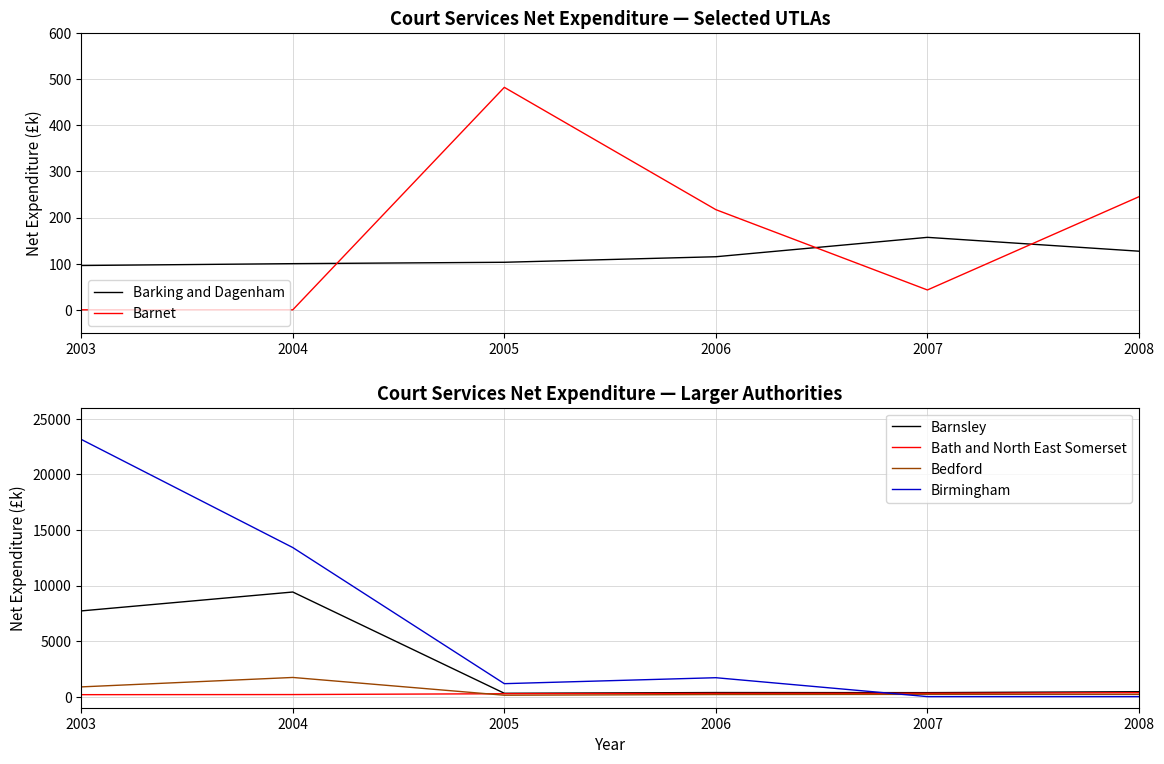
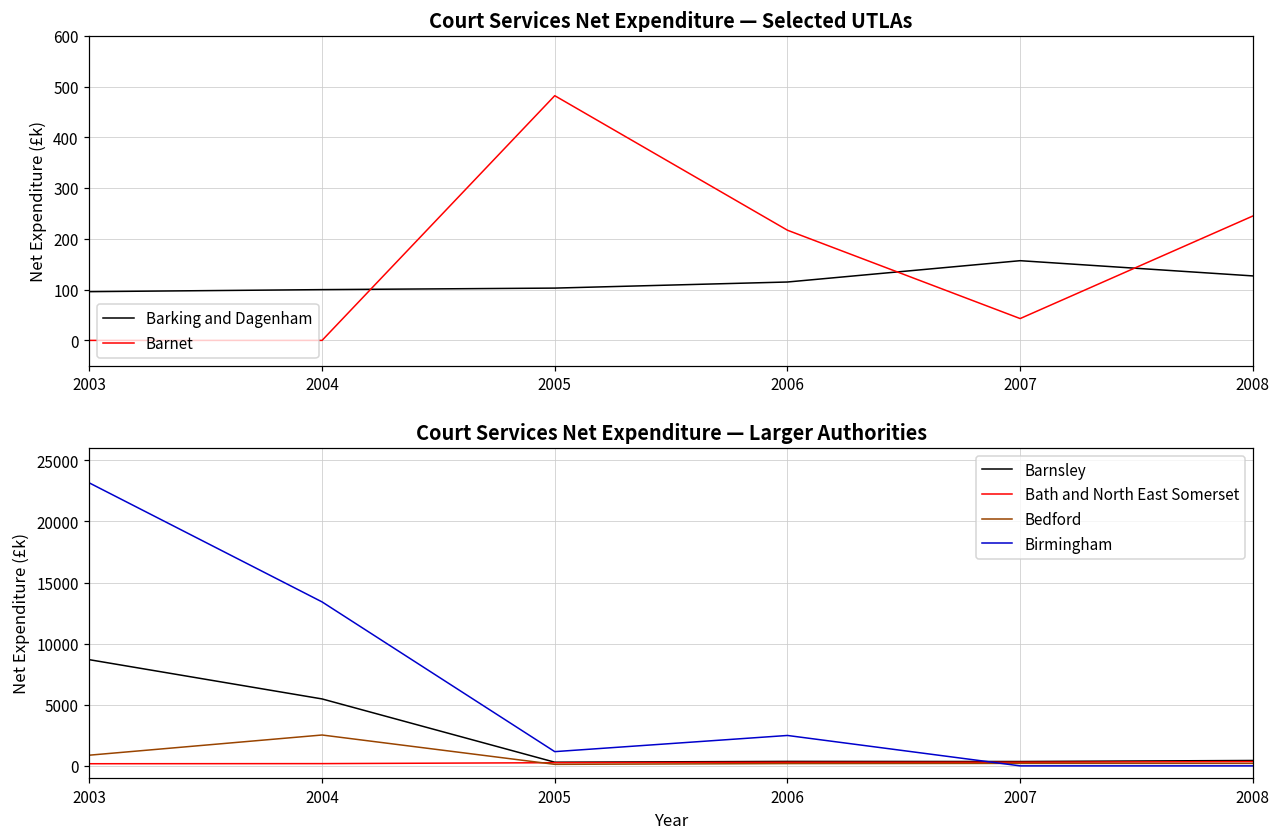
  {
    "Court Services Net Expenditure — Selected UTLAs": {
      "Barking and Dagenham": {
        "2003": 100,
        "2004": 100,
        "2005": 100,
        "2006": 120,
        "2007": 160,
        "2008": 130
      },
      "Barnet": {
        "2003": 0,
        "2004": 0,
        "2005": 480,
        "2006": 220,
        "2007": 40,
        "2008": 250
      }
    },
    "Court Services Net Expenditure — Larger Authorities": {
      "Barnsley": {
-       "2003": 7700,
-       "2004": 9400
+       "2003": 8700,
+       "2004": 5500
      },
      "Bath and North East Somerset": {
        "2003": 200,
        "2004": 200
      },
      "Bedford": {
        "2003": 900,
-       "2004": 1700
+       "2004": 2500
      },
      "Birmingham": {
        "2003": 23100,
        "2004": 13400,
        "2005": 1200,
-       "2006": 1700
+       "2006": 2500
      }
    }
  }
